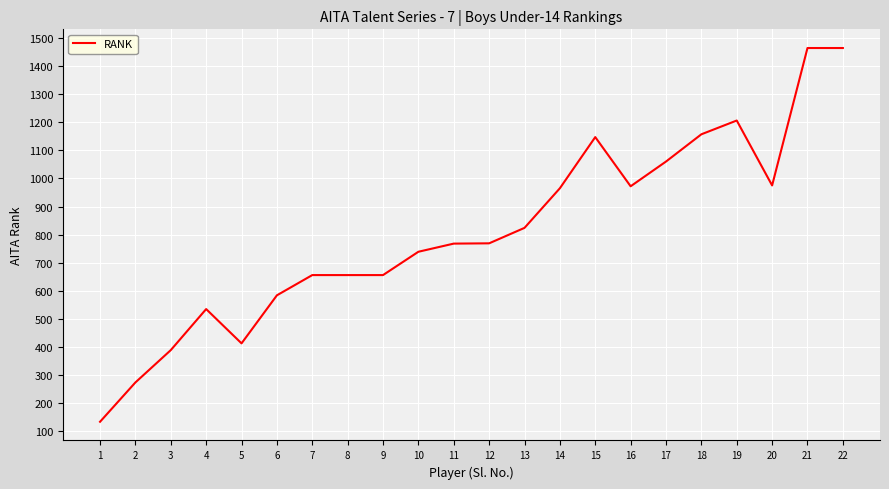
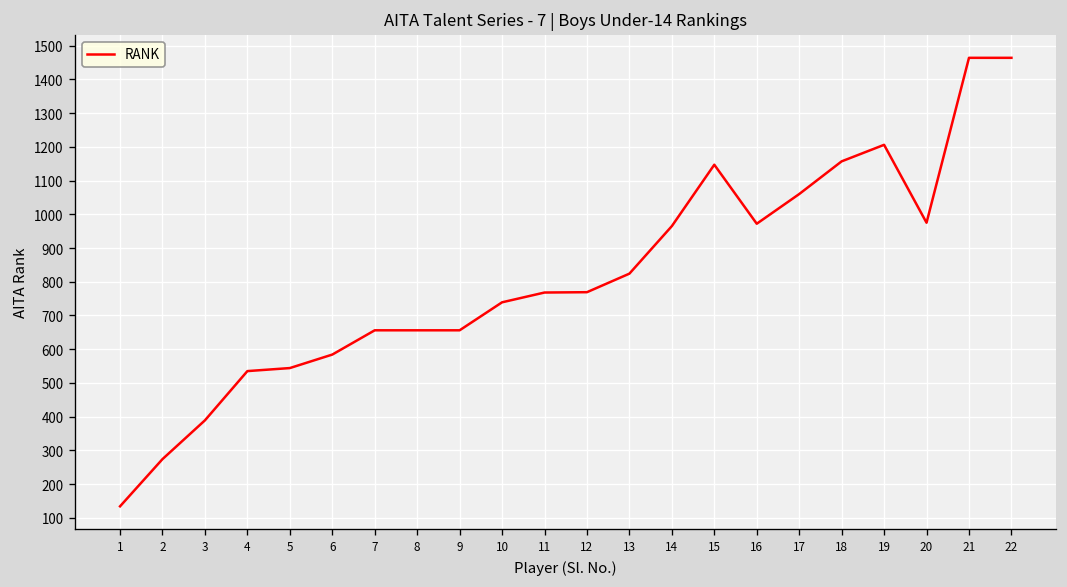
  {
    "1": 130,
    "2": 270,
    "3": 390,
    "4": 540,
-   "5": 410,
+   "5": 540,
    "6": 580,
    "7": 660,
    "8": 660,
    "9": 660,
    "10": 740,
    "11": 770,
    "12": 770,
    "13": 820,
    "14": 970,
    "15": 1150,
    "16": 970,
    "17": 1060,
    "18": 1160,
    "19": 1210,
    "20": 980,
    "21": 1460,
    "22": 1460
  }
